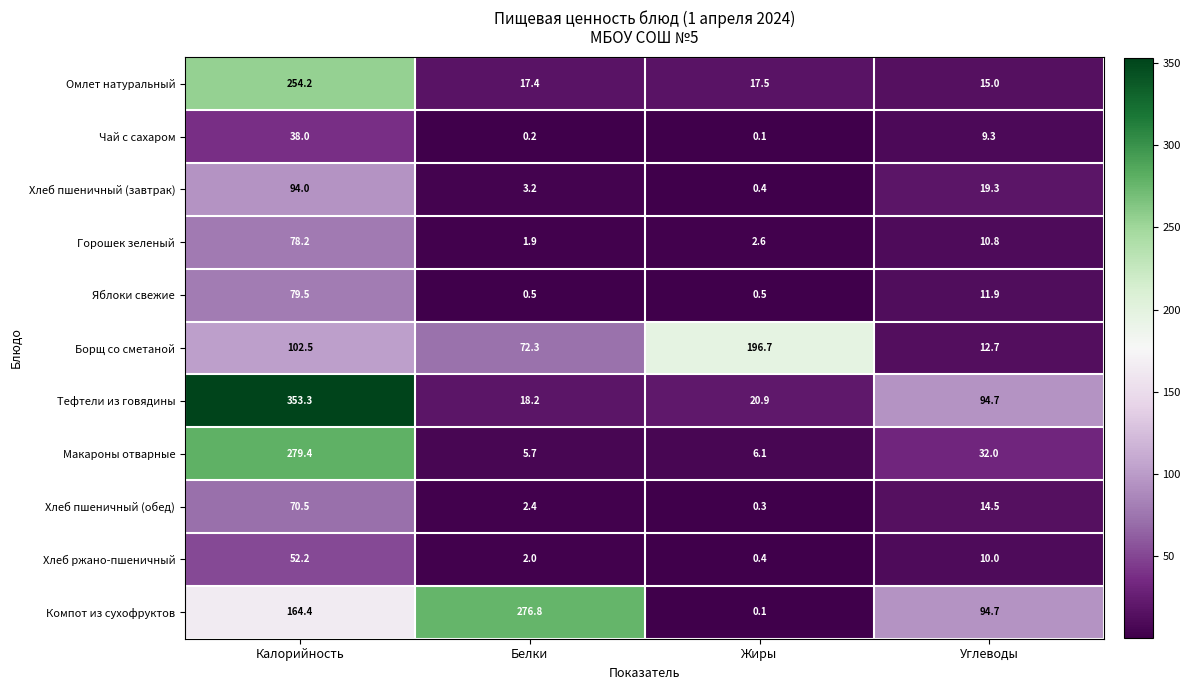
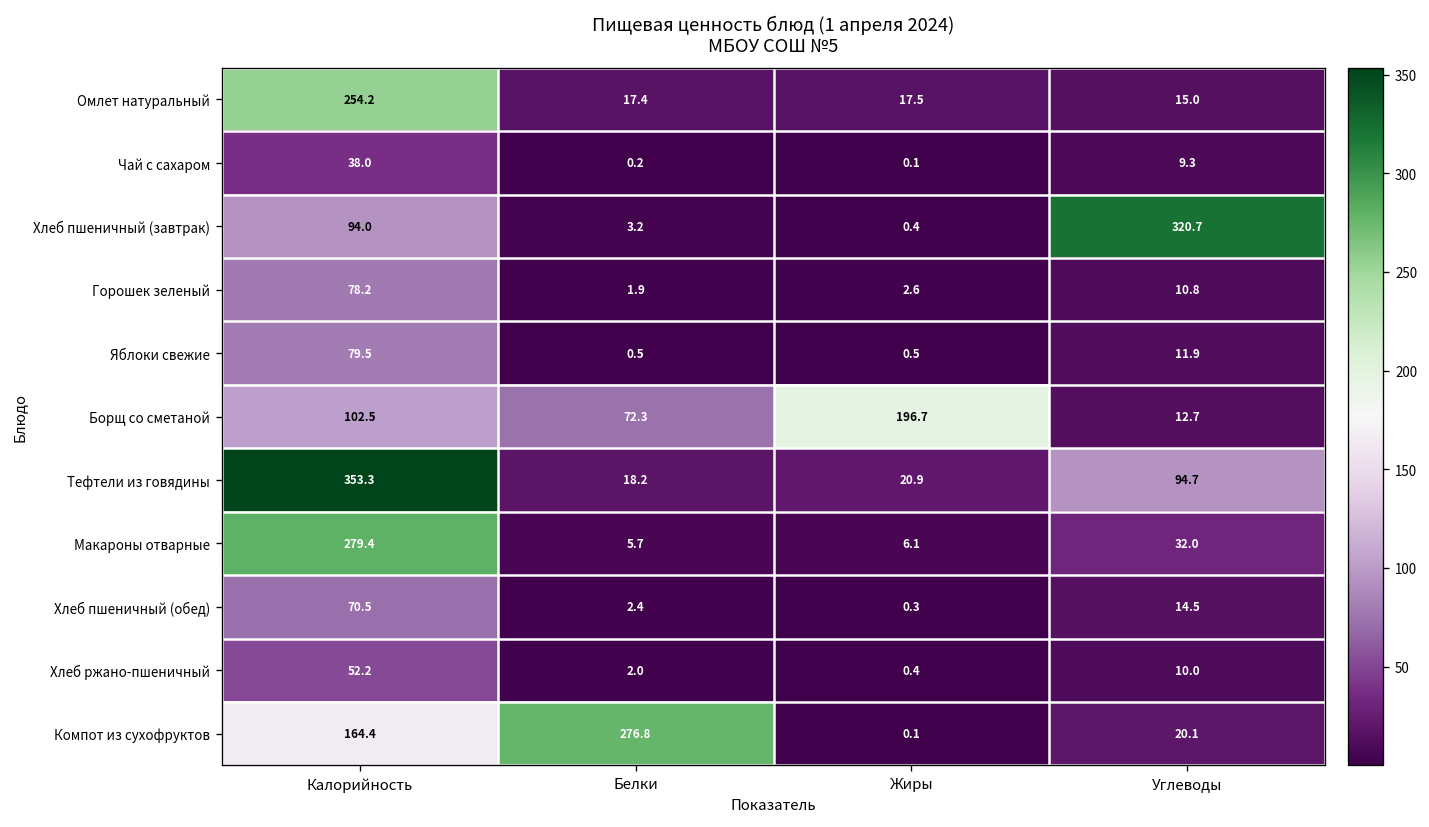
  {
    "Омлет натуральный": {
      "Калорийность": 254.2,
      "Белки": 17.4,
      "Жиры": 17.5,
      "Углеводы": 15.0
    },
    "Чай с сахаром": {
      "Калорийность": 38.0,
      "Белки": 0.2,
      "Жиры": 0.1,
      "Углеводы": 9.3
    },
    "Хлеб пшеничный (завтрак)": {
      "Калорийность": 94.0,
      "Белки": 3.2,
      "Жиры": 0.4,
-     "Углеводы": 19.3
+     "Углеводы": 320.7
    },
    "Горошек зеленый": {
      "Калорийность": 78.2,
      "Белки": 1.9,
      "Жиры": 2.6,
      "Углеводы": 10.8
    },
    "Яблоки свежие": {
      "Калорийность": 79.5,
      "Белки": 0.5,
      "Жиры": 0.5,
      "Углеводы": 11.9
    },
    "Борщ со сметаной": {
      "Калорийность": 102.5,
      "Белки": 72.3,
      "Жиры": 196.7,
      "Углеводы": 12.7
    },
    "Тефтели из говядины": {
      "Калорийность": 353.3,
      "Белки": 18.2,
      "Жиры": 20.9,
      "Углеводы": 94.7
    },
    "Макароны отварные": {
      "Калорийность": 279.4,
      "Белки": 5.7,
      "Жиры": 6.1,
      "Углеводы": 32.0
    },
    "Хлеб пшеничный (обед)": {
      "Калорийность": 70.5,
      "Белки": 2.4,
      "Жиры": 0.3,
      "Углеводы": 14.5
    },
    "Хлеб ржано-пшеничный": {
      "Калорийность": 52.2,
      "Белки": 2.0,
      "Жиры": 0.4,
      "Углеводы": 10.0
    },
    "Компот из сухофруктов": {
      "Калорийность": 164.4,
      "Белки": 276.8,
      "Жиры": 0.1,
-     "Углеводы": 94.7
+     "Углеводы": 20.1
    }
  }
